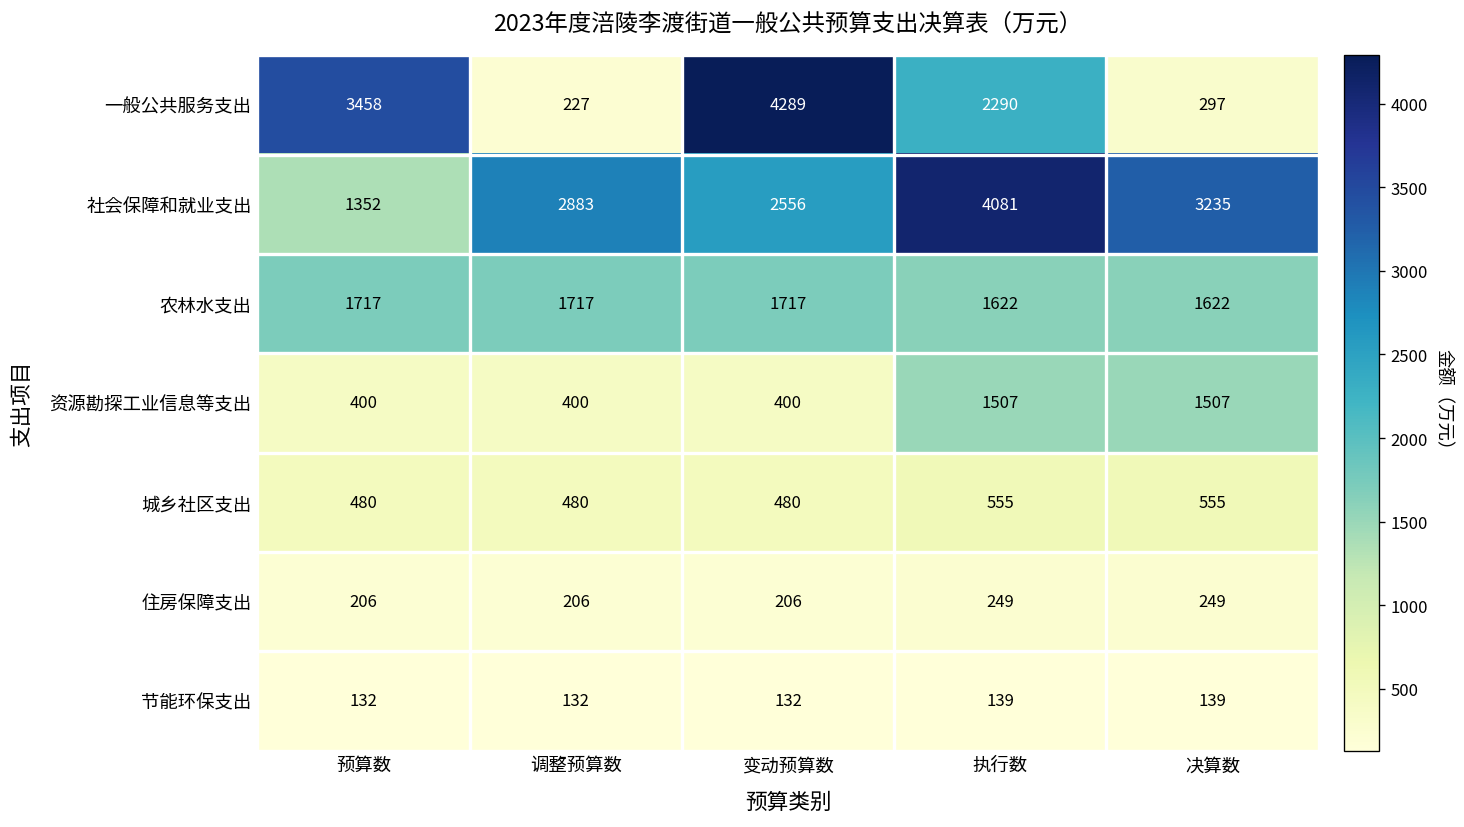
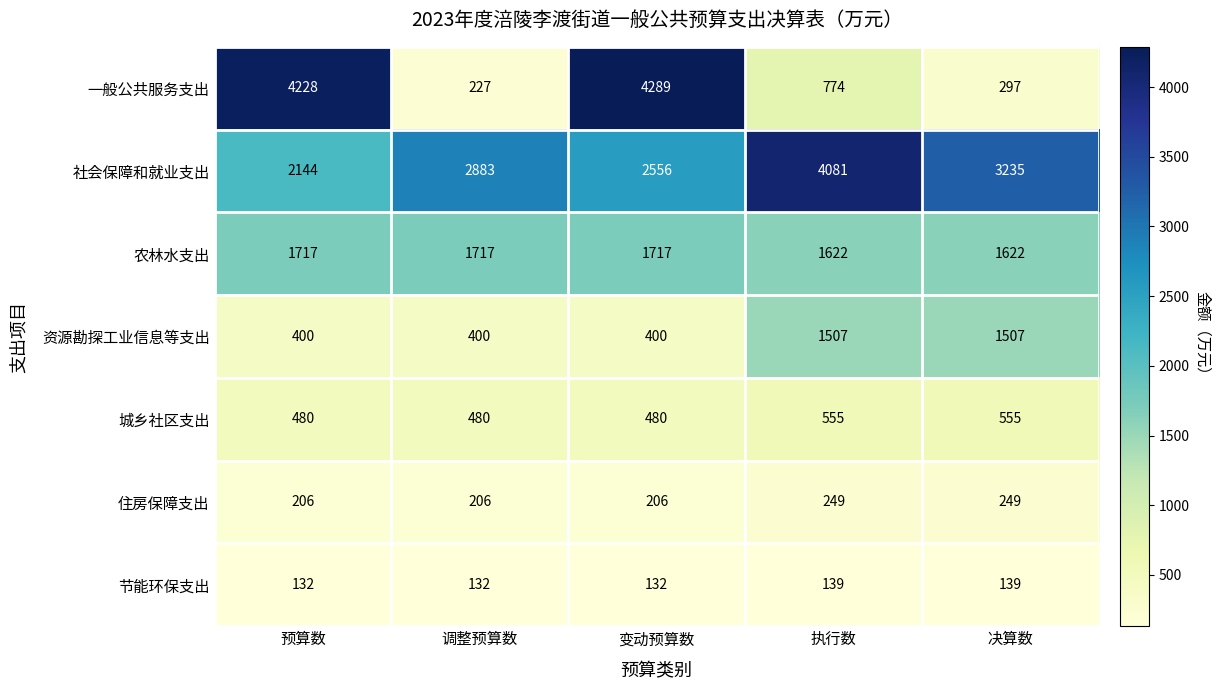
  {
    "一般公共服务支出": {
-     "预算数": 3458,
+     "预算数": 4228,
      "调整预算数": 227,
      "变动预算数": 4289,
-     "执行数": 2290,
+     "执行数": 774,
      "决算数": 297
    },
    "社会保障和就业支出": {
-     "预算数": 1352,
+     "预算数": 2144,
      "调整预算数": 2883,
      "变动预算数": 2556,
      "执行数": 4081,
      "决算数": 3235
    },
    "农林水支出": {
      "预算数": 1717,
      "调整预算数": 1717,
      "变动预算数": 1717,
      "执行数": 1622,
      "决算数": 1622
    },
    "资源勘探工业信息等支出": {
      "预算数": 400,
      "调整预算数": 400,
      "变动预算数": 400,
      "执行数": 1507,
      "决算数": 1507
    },
    "城乡社区支出": {
      "预算数": 480,
      "调整预算数": 480,
      "变动预算数": 480,
      "执行数": 555,
      "决算数": 555
    },
    "住房保障支出": {
      "预算数": 206,
      "调整预算数": 206,
      "变动预算数": 206,
      "执行数": 249,
      "决算数": 249
    },
    "节能环保支出": {
      "预算数": 132,
      "调整预算数": 132,
      "变动预算数": 132,
      "执行数": 139,
      "决算数": 139
    }
  }
